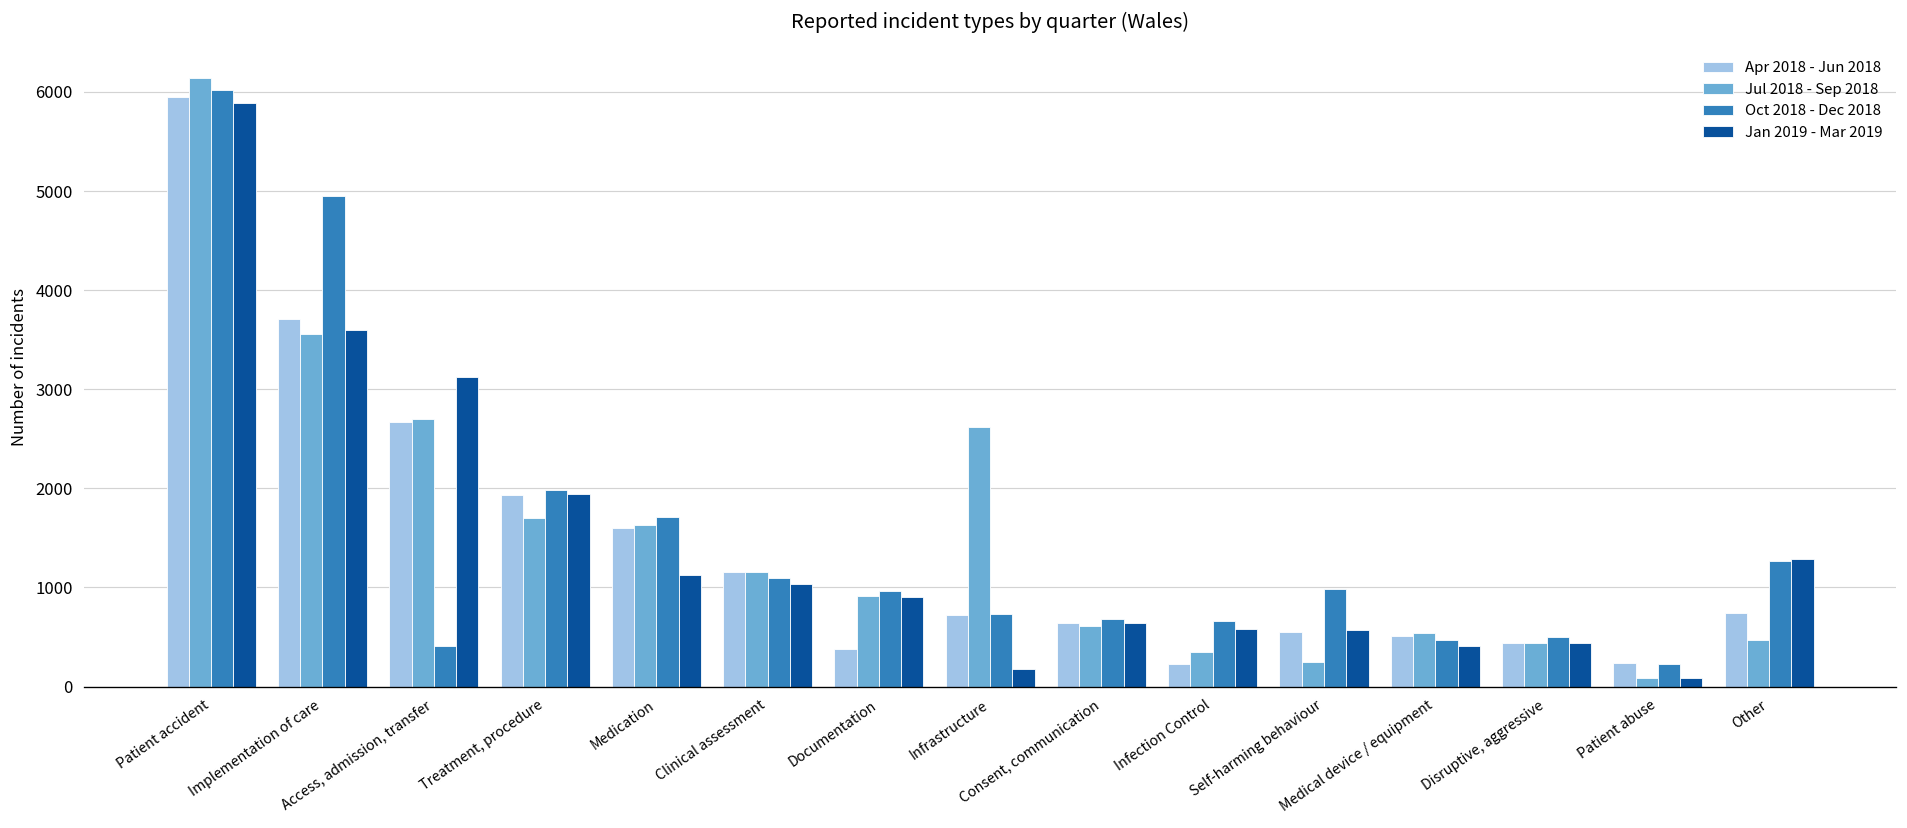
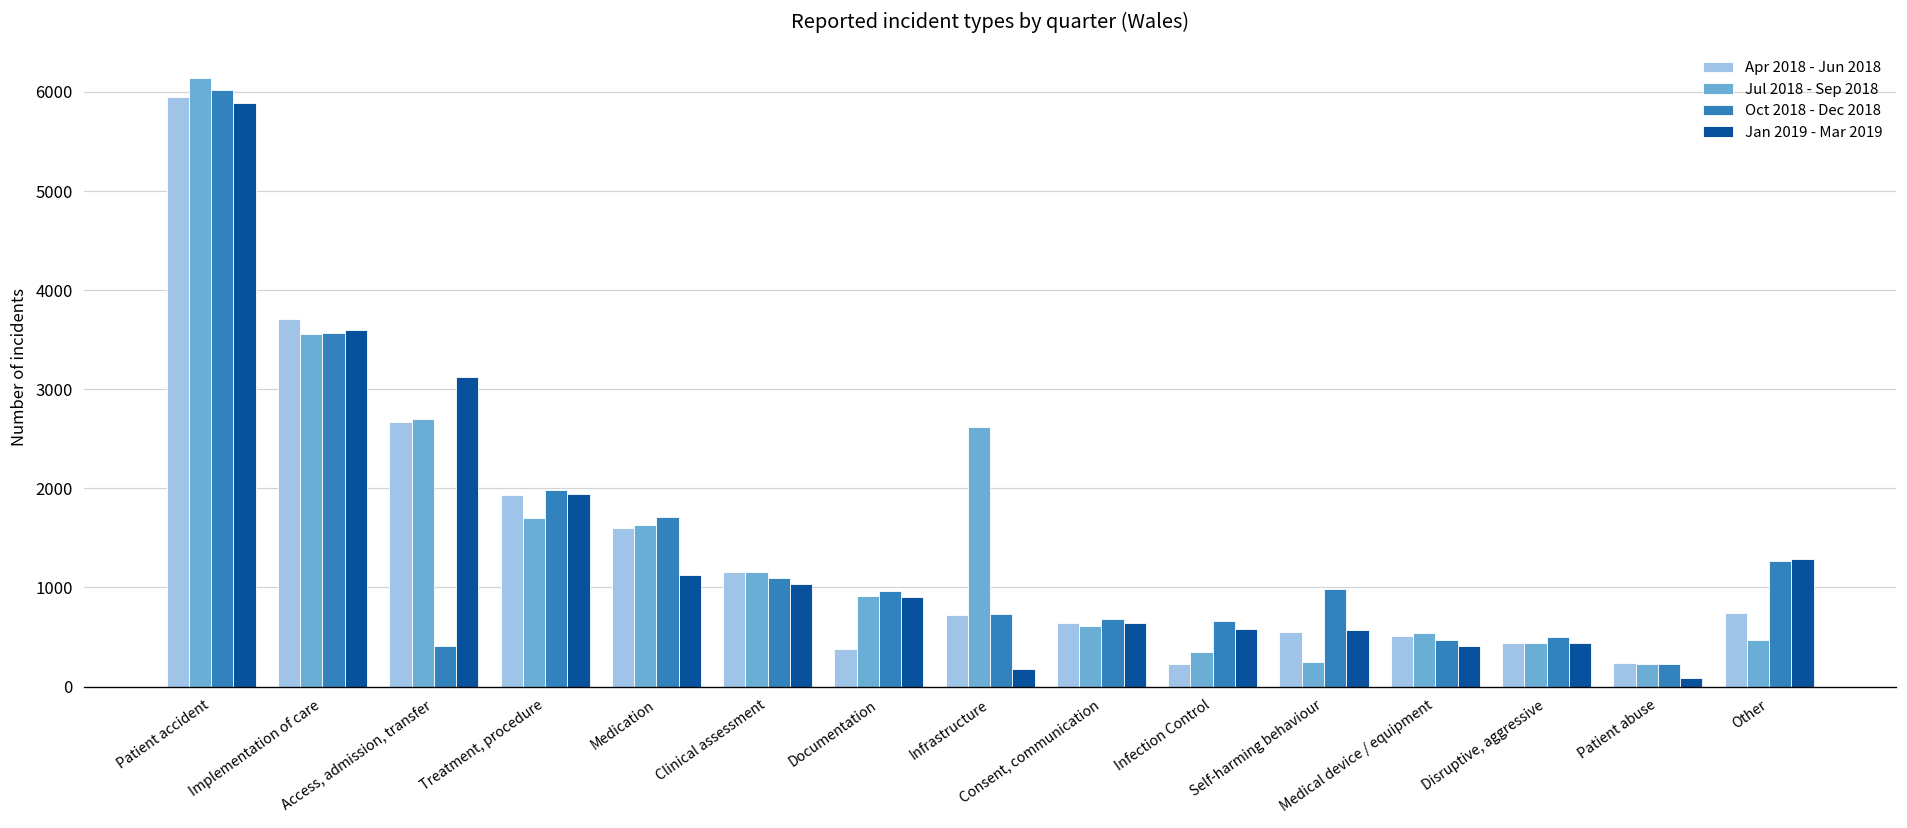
  {
    "Apr 2018 - Jun 2018": {
      "Patient accident": 5900,
      "Implementation of care": 3700,
      "Access, admission, transfer": 2700,
      "Treatment, procedure": 1900,
      "Medication": 1600,
      "Clinical assessment": 1200,
      "Documentation": 400,
      "Infrastructure": 700,
      "Consent, communication": 600,
      "Infection Control": 200,
      "Self-harming behaviour": 600,
      "Medical device / equipment": 500,
      "Disruptive, aggressive": 400,
      "Patient abuse": 200,
      "Other": 700
    },
    "Jul 2018 - Sep 2018": {
      "Patient accident": 6100,
      "Implementation of care": 3600,
      "Access, admission, transfer": 2700,
      "Treatment, procedure": 1700,
      "Medication": 1600,
      "Clinical assessment": 1200,
      "Documentation": 900,
      "Infrastructure": 2600,
      "Consent, communication": 600,
      "Infection Control": 400,
      "Self-harming behaviour": 200,
      "Medical device / equipment": 500,
      "Disruptive, aggressive": 400,
-     "Patient abuse": 100,
+     "Patient abuse": 200,
      "Other": 500
    },
    "Oct 2018 - Dec 2018": {
      "Patient accident": 6000,
-     "Implementation of care": 4900,
+     "Implementation of care": 3600,
      "Access, admission, transfer": 400,
      "Treatment, procedure": 2000,
      "Medication": 1700,
      "Clinical assessment": 1100,
      "Documentation": 1000,
      "Infrastructure": 700,
      "Consent, communication": 700,
      "Infection Control": 700,
      "Self-harming behaviour": 1000,
      "Medical device / equipment": 500,
      "Disruptive, aggressive": 500,
      "Patient abuse": 200,
      "Other": 1300
    },
    "Jan 2019 - Mar 2019": {
      "Patient accident": 5900,
      "Implementation of care": 3600,
      "Access, admission, transfer": 3100,
      "Treatment, procedure": 1900,
      "Medication": 1100,
      "Clinical assessment": 1000,
      "Documentation": 900,
      "Infrastructure": 200,
      "Consent, communication": 600,
      "Infection Control": 600,
      "Self-harming behaviour": 600,
      "Medical device / equipment": 400,
      "Disruptive, aggressive": 400,
      "Patient abuse": 100,
      "Other": 1300
    }
  }
